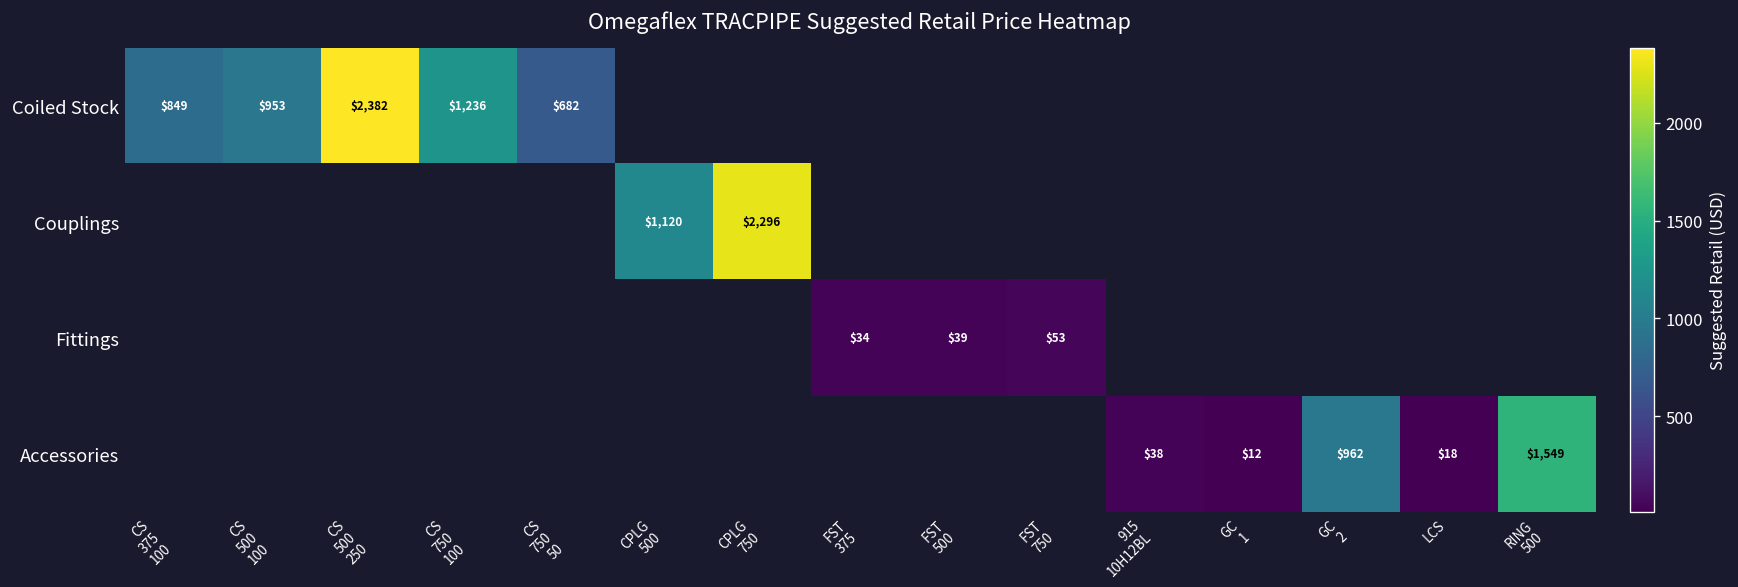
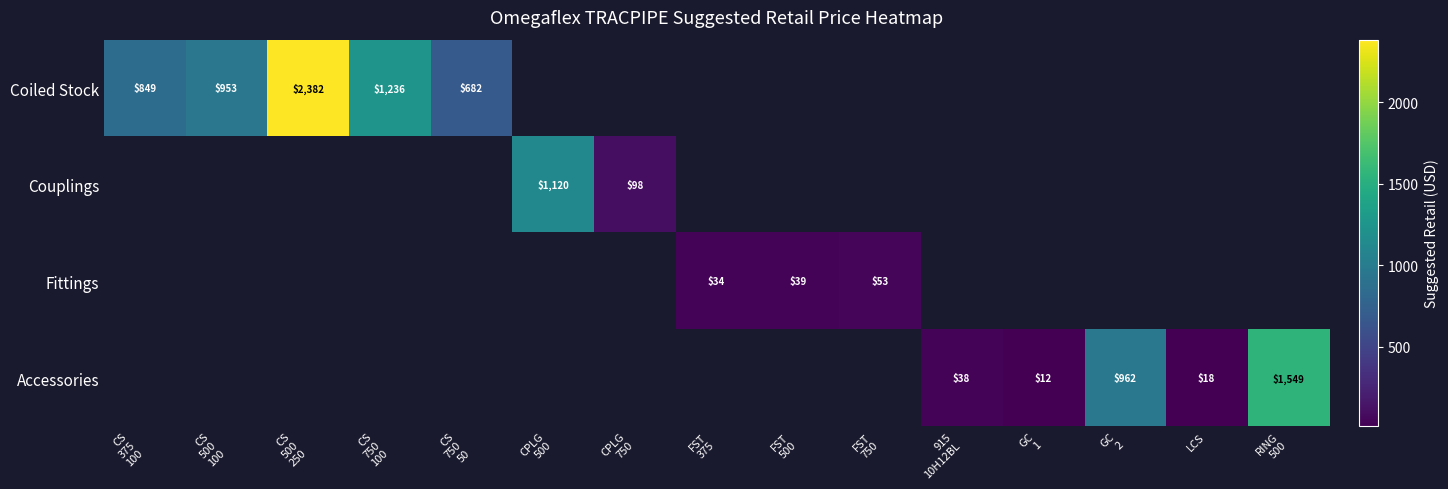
  {
    "Coiled Stock": {
      "CS 375 100": "$849",
      "CS 500 100": "$953",
      "CS 500 250": "$2,382",
      "CS 750 100": "$1,236",
      "CS 750 50": "$682"
    },
    "Couplings": {
      "CPLG 500": "$1,120",
-     "CPLG 750": "$2,296"
+     "CPLG 750": "$98"
    },
    "Fittings": {
      "FST 375": "$34",
      "FST 500": "$39",
      "FST 750": "$53"
    },
    "Accessories": {
      "915 10H12BL": "$38",
      "GC 1": "$12",
      "GC 2": "$962",
      "LCS": "$18",
      "RING 500": "$1,549"
    }
  }
